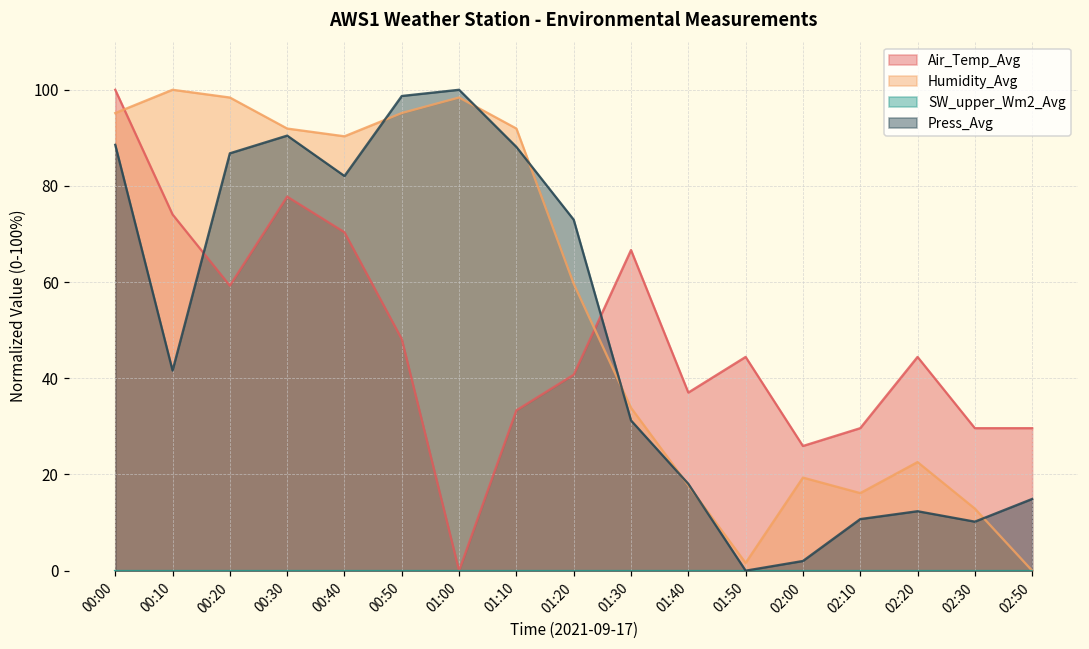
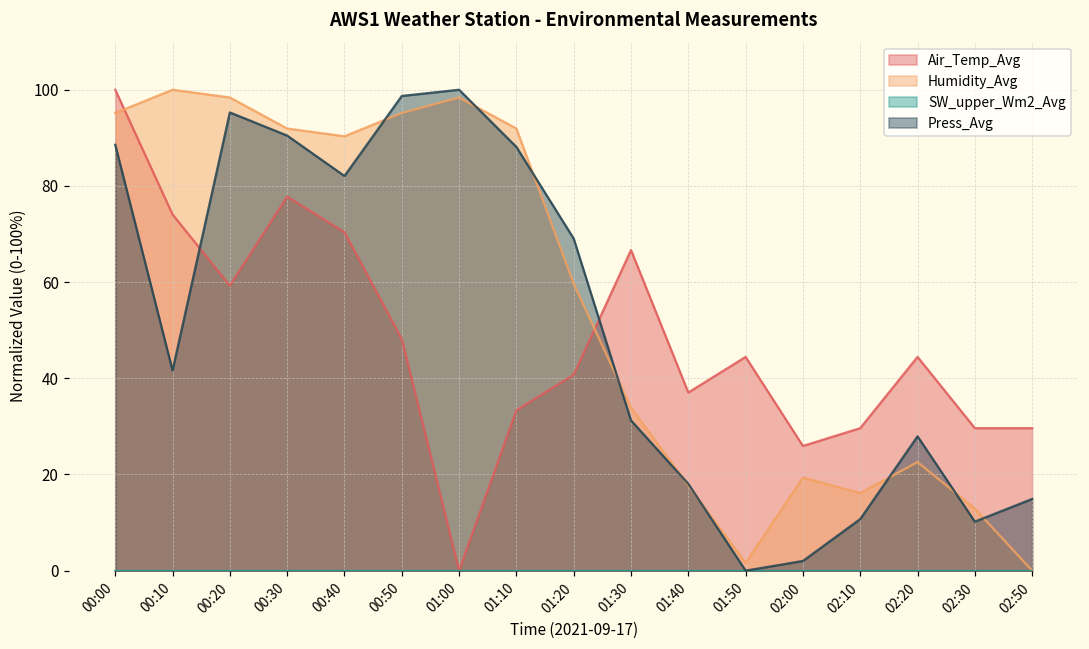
  {
    "SW_upper_Wm2_Avg": {
      "00:00": 0,
      "00:10": 0,
      "00:20": 0,
      "00:30": 0,
      "00:40": 0,
      "00:50": 0,
      "01:10": 0,
      "01:20": 0,
      "01:30": 0,
      "01:40": 0,
      "02:00": 0,
      "02:10": 0,
      "02:20": 0,
      "02:30": 0
    },
    "Press_Avg": {
      "00:00": 89,
      "00:10": 42,
-     "00:20": 87,
+     "00:20": 95,
      "00:30": 90,
      "00:40": 82,
      "00:50": 99,
      "01:00": 100,
      "01:10": 88,
-     "01:20": 73,
+     "01:20": 69,
      "01:30": 31,
      "02:00": 2,
      "02:10": 11,
-     "02:20": 12,
+     "02:20": 28,
      "02:30": 10,
      "02:50": 15
    }
  }
